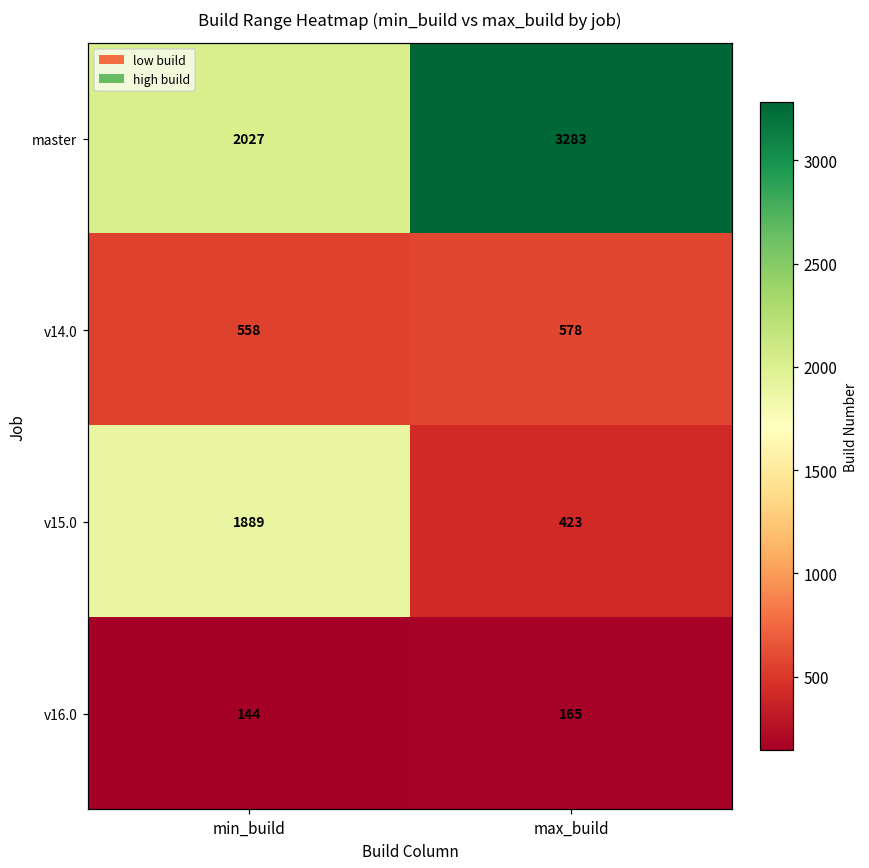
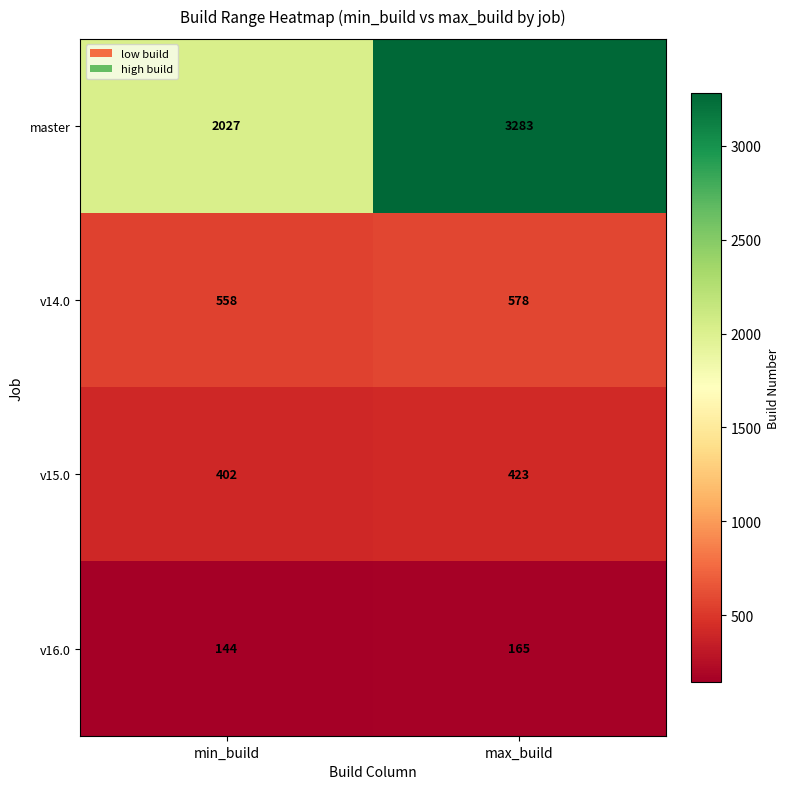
  {
    "master": {
      "min_build": 2027,
      "max_build": 3283
    },
    "v14.0": {
      "min_build": 558,
      "max_build": 578
    },
    "v15.0": {
-     "min_build": 1889,
+     "min_build": 402,
      "max_build": 423
    },
    "v16.0": {
      "min_build": 144,
      "max_build": 165
    }
  }
